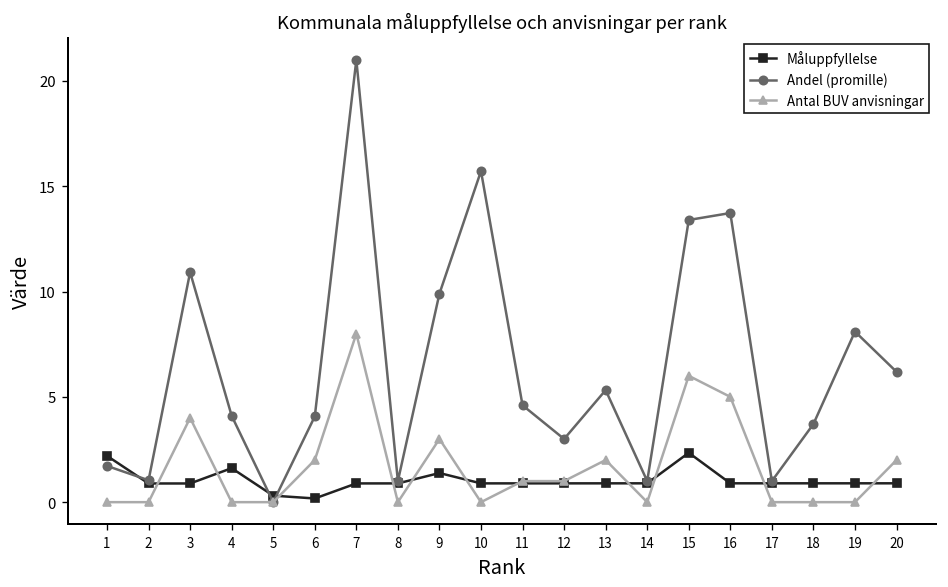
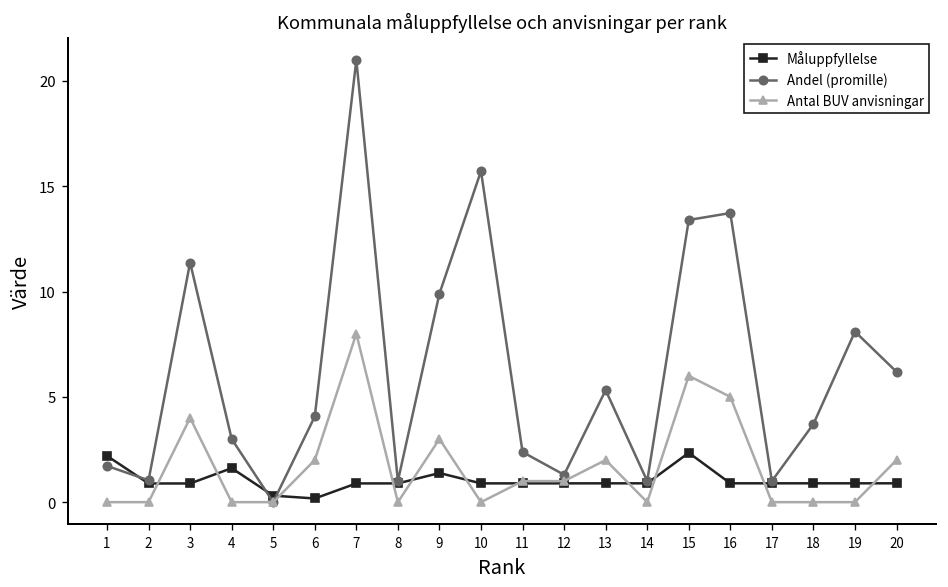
  {
    "Måluppfyllelse": {
      "1": 2.2,
      "2": 0.9,
      "3": 0.9,
      "4": 1.6,
      "5": 0.3,
      "6": 0.2,
      "7": 0.9,
      "9": 1.4,
      "10": 0.9,
      "13": 0.9,
      "15": 2.3,
      "16": 0.9,
      "18": 0.9,
      "19": 0.9,
      "20": 0.9
    },
    "Andel (promille)": {
      "1": 1.7,
      "2": 1.0,
-     "3": 10.9,
-     "4": 4.1,
+     "3": 11.4,
+     "4": 3.0,
      "6": 4.1,
      "7": 21.0,
      "9": 9.9,
      "10": 15.7,
-     "11": 4.6,
-     "12": 3.0,
+     "11": 2.4,
+     "12": 1.3,
      "13": 5.3,
      "15": 13.4,
      "16": 13.7,
      "18": 3.7,
      "19": 8.1,
      "20": 6.2
    },
    "Antal BUV anvisningar": {
      "1": 0.0,
      "2": 0.0,
      "3": 4.0,
      "4": 0.0,
      "6": 2.0,
      "7": 8.0,
      "8": 0.0,
      "9": 3.0,
      "10": 0.0,
      "13": 2.0,
      "14": 0.0,
      "15": 6.0,
      "16": 5.0,
      "17": 0.0,
      "18": 0.0,
      "19": 0.0,
      "20": 2.0
    }
  }
